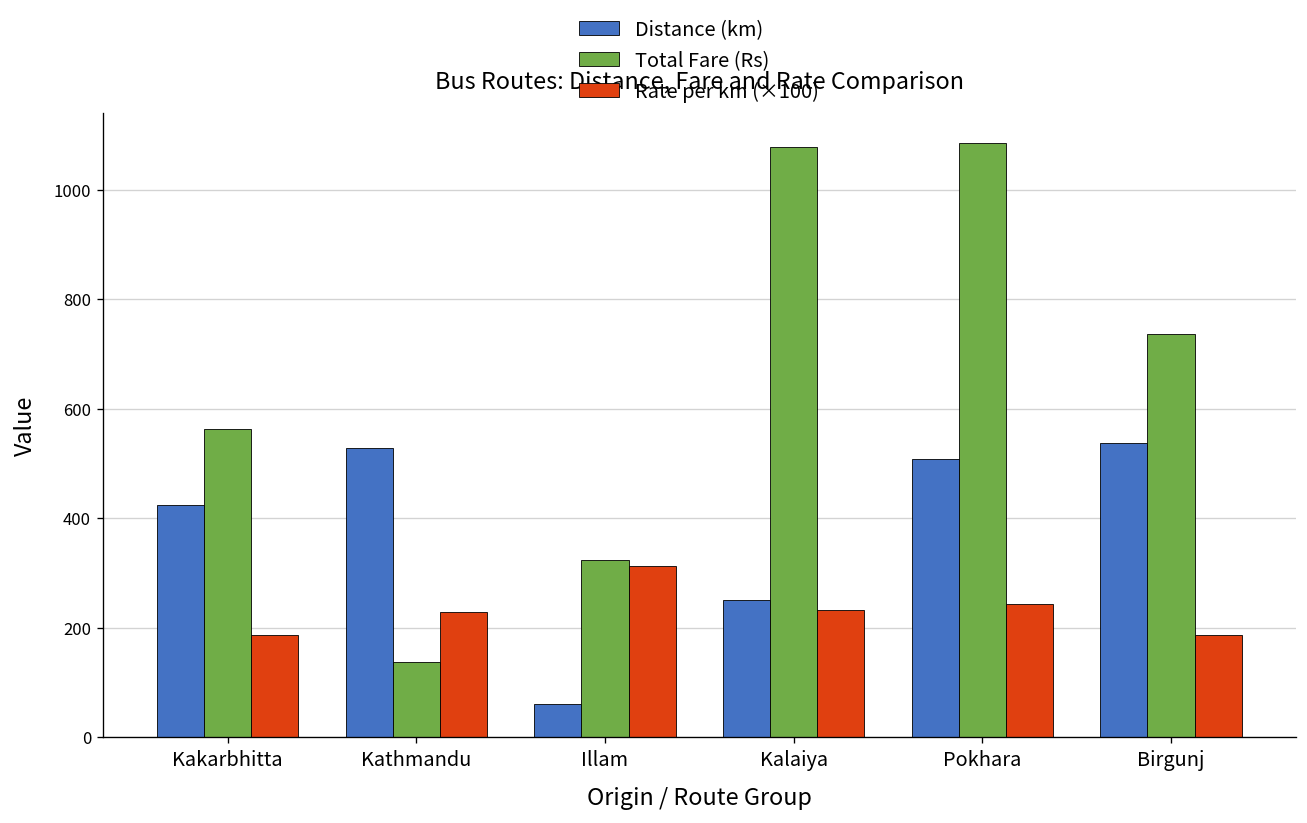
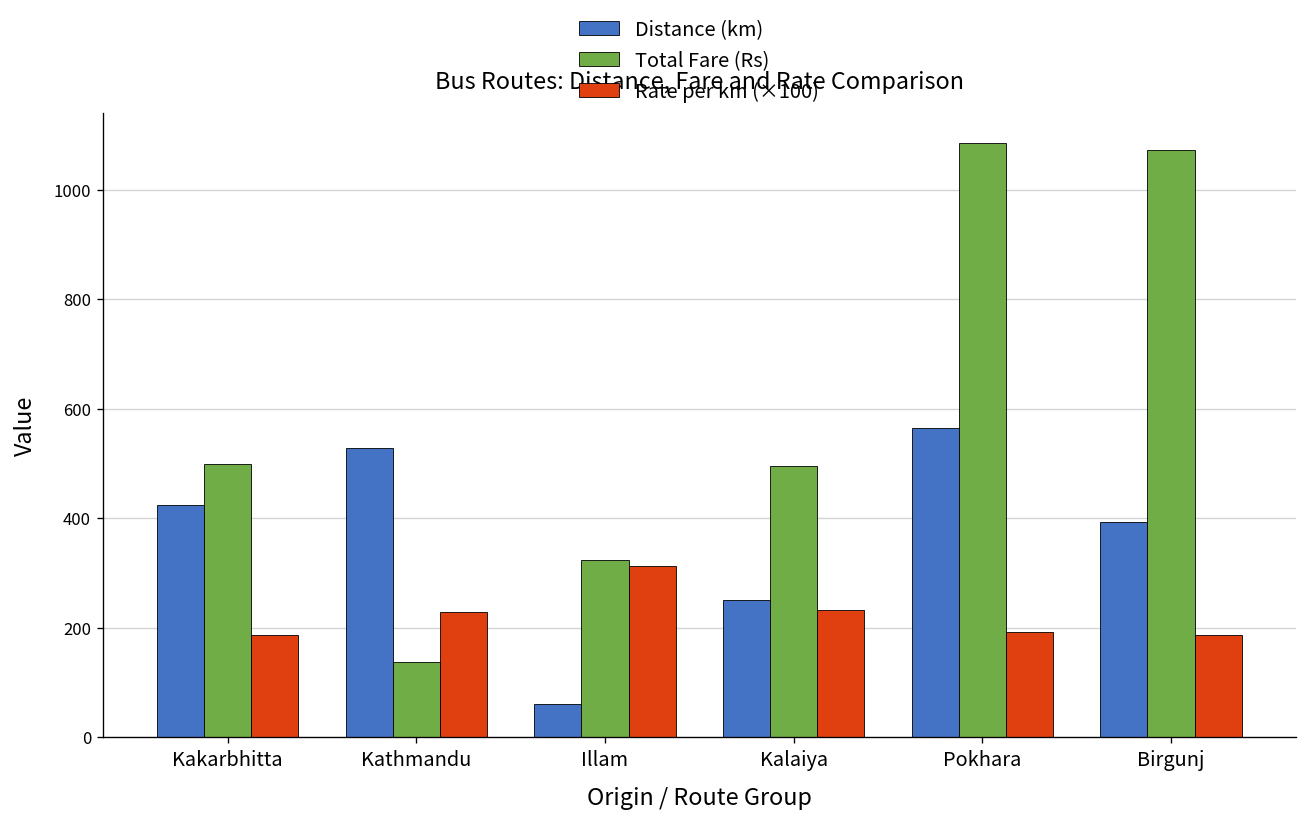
  {
    "Distance (km)": {
      "Kakarbhitta": 420,
      "Kathmandu": 530,
      "Illam": 60,
      "Kalaiya": 250,
-     "Pokhara": 510,
-     "Birgunj": 540
+     "Pokhara": 570,
+     "Birgunj": 390
    },
    "Total Fare (Rs)": {
-     "Kakarbhitta": 560,
+     "Kakarbhitta": 500,
      "Kathmandu": 140,
      "Illam": 320,
-     "Kalaiya": 1080,
+     "Kalaiya": 500,
      "Pokhara": 1090,
-     "Birgunj": 740
+     "Birgunj": 1070
    },
    "Rate per km (×100)": {
      "Kakarbhitta": 190,
      "Kathmandu": 230,
      "Illam": 310,
      "Kalaiya": 230,
-     "Pokhara": 240,
+     "Pokhara": 190,
      "Birgunj": 190
    }
  }
